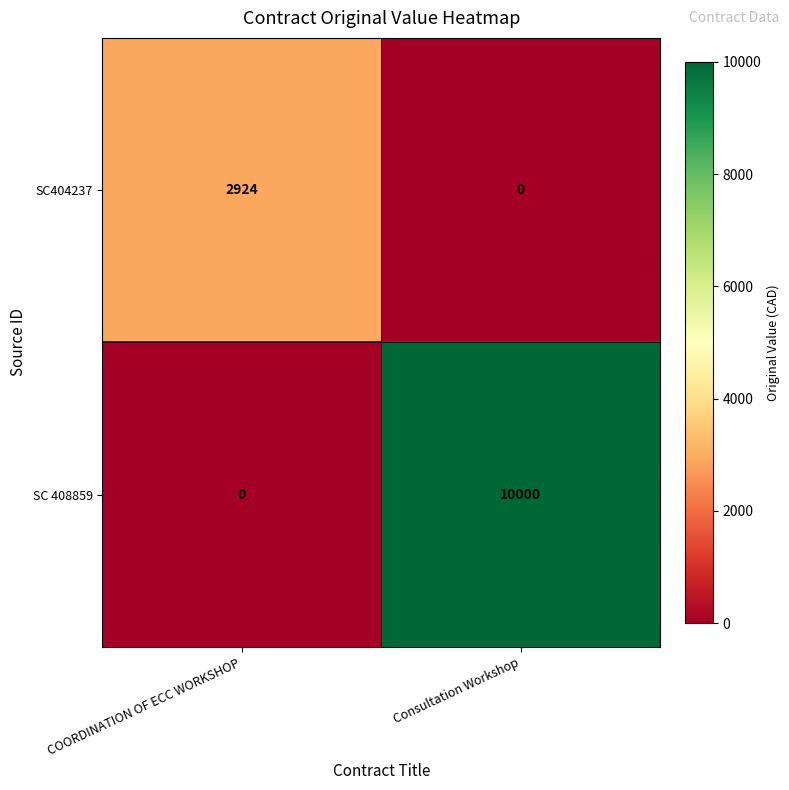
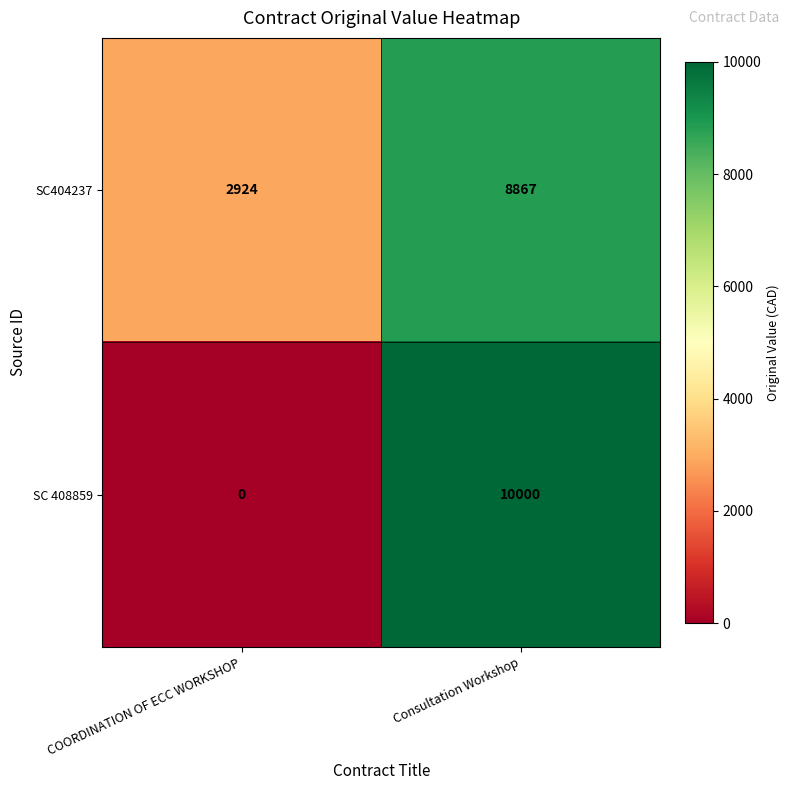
  {
    "SC404237": {
      "COORDINATION OF ECC WORKSHOP": 2924,
-     "Consultation Workshop": 0
+     "Consultation Workshop": 8867
    },
    "SC 408859": {
      "COORDINATION OF ECC WORKSHOP": 0,
      "Consultation Workshop": 10000
    }
  }
